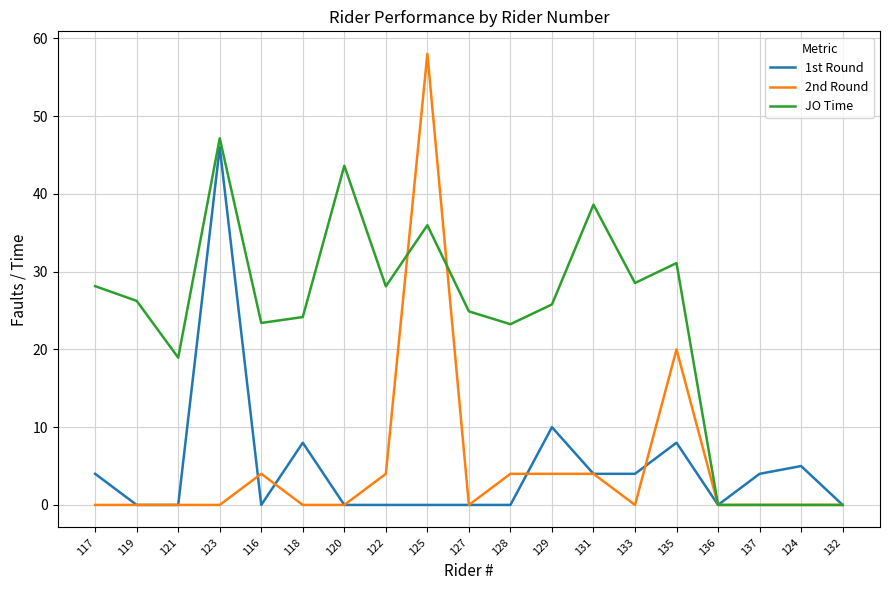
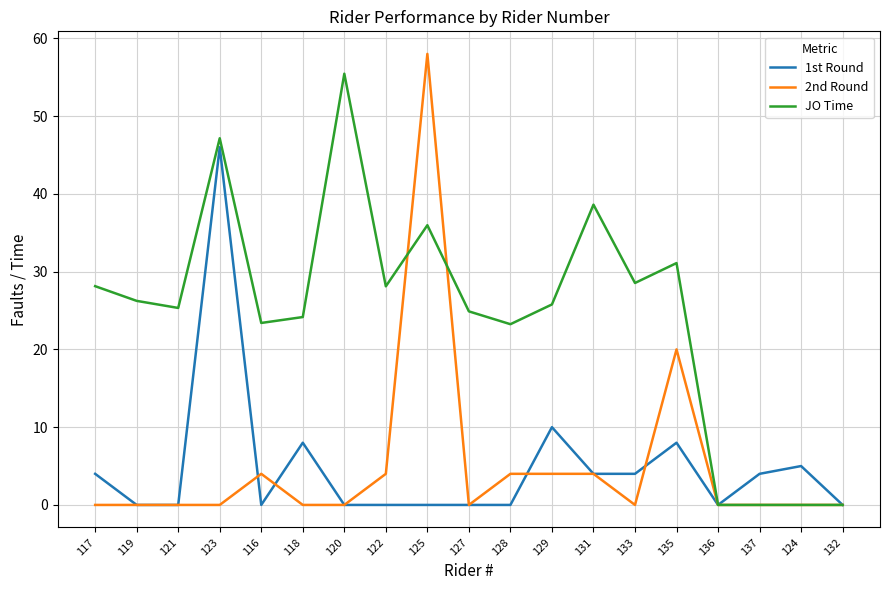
  {
    "1st Round": {
      "117": 4,
      "123": 46,
      "116": 0,
      "118": 8,
      "122": 0,
      "125": 0,
      "128": 0,
      "129": 10,
      "133": 4,
      "135": 8,
      "137": 4,
      "124": 5
    },
    "2nd Round": {
      "117": 0,
      "123": 0,
      "116": 4,
      "118": 0,
      "122": 4,
      "125": 58,
      "128": 4,
      "129": 4,
      "133": 0,
      "135": 20
    },
    "JO Time": {
      "117": 28,
      "119": 26,
-     "121": 19,
+     "121": 25,
      "123": 47,
      "116": 23,
      "118": 24,
-     "120": 44,
+     "120": 55,
      "122": 28,
      "125": 36,
      "127": 25,
      "128": 23,
      "129": 26,
      "131": 39,
      "133": 29,
      "135": 31
    }
  }
